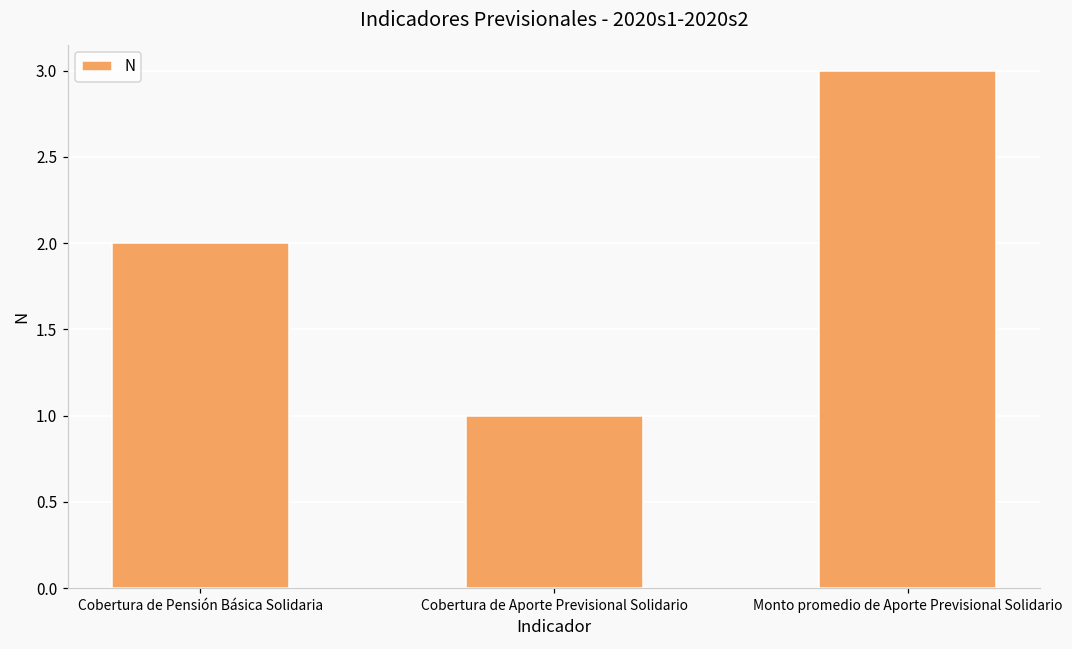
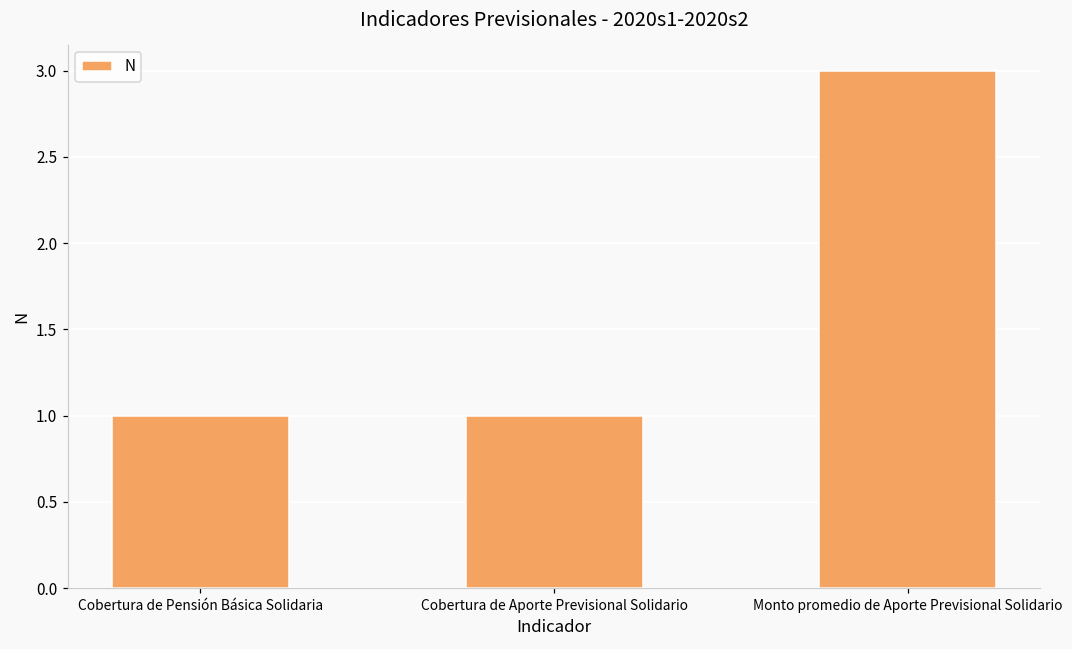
  {
-   "Cobertura de Pensión Básica Solidaria": 2,
+   "Cobertura de Pensión Básica Solidaria": 1,
    "Cobertura de Aporte Previsional Solidario": 1,
    "Monto promedio de Aporte Previsional Solidario": 3
  }
